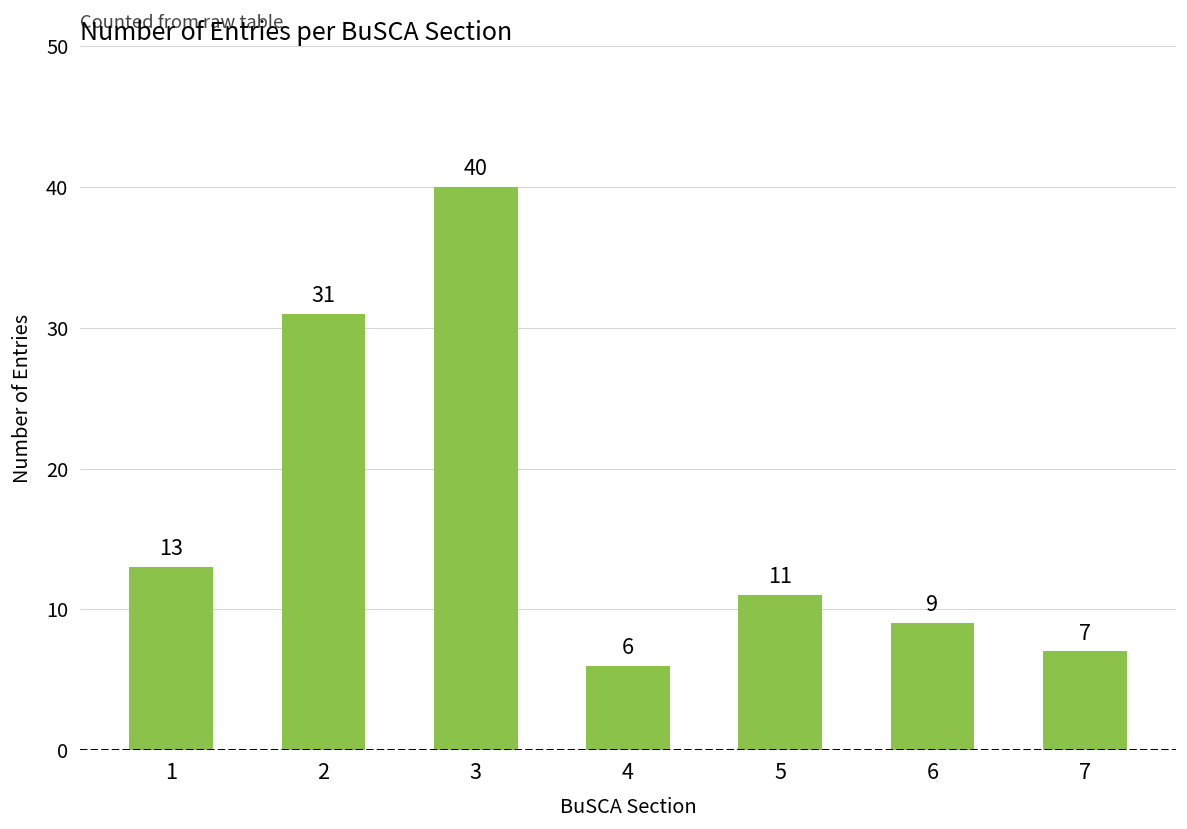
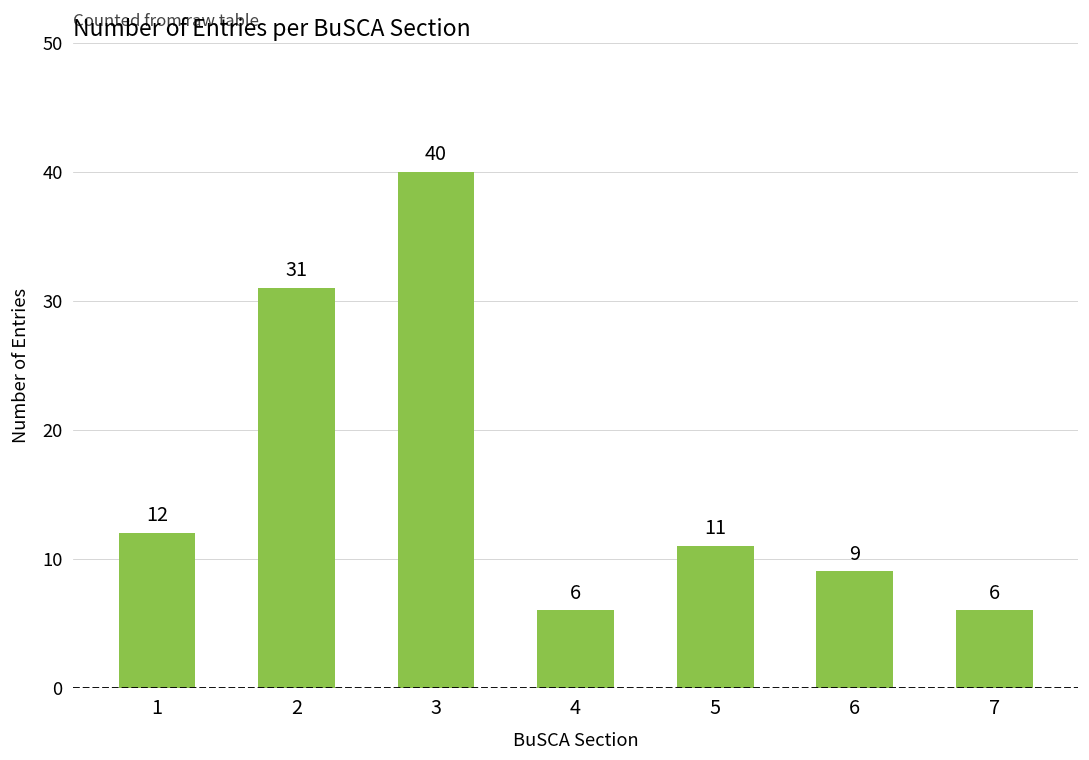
  {
-   "1": 13,
+   "1": 12,
    "2": 31,
    "3": 40,
    "4": 6,
    "5": 11,
    "6": 9,
-   "7": 7
+   "7": 6
  }
